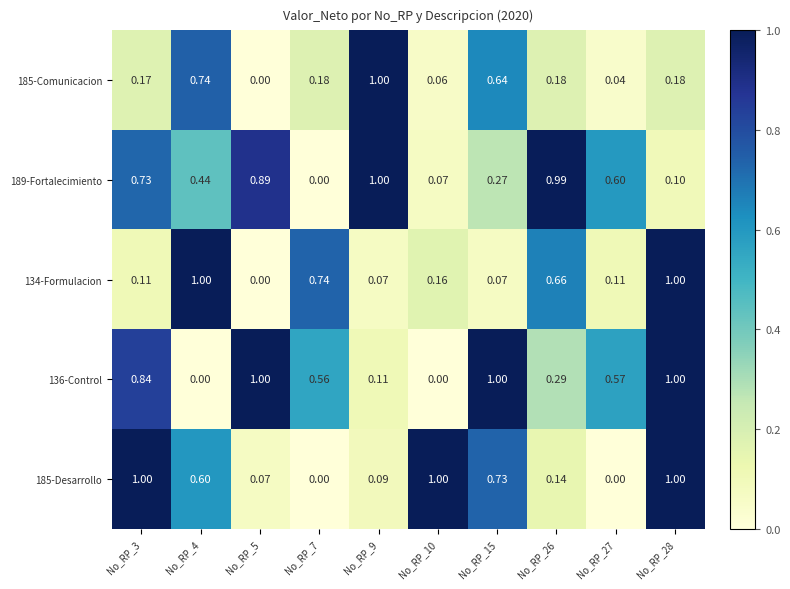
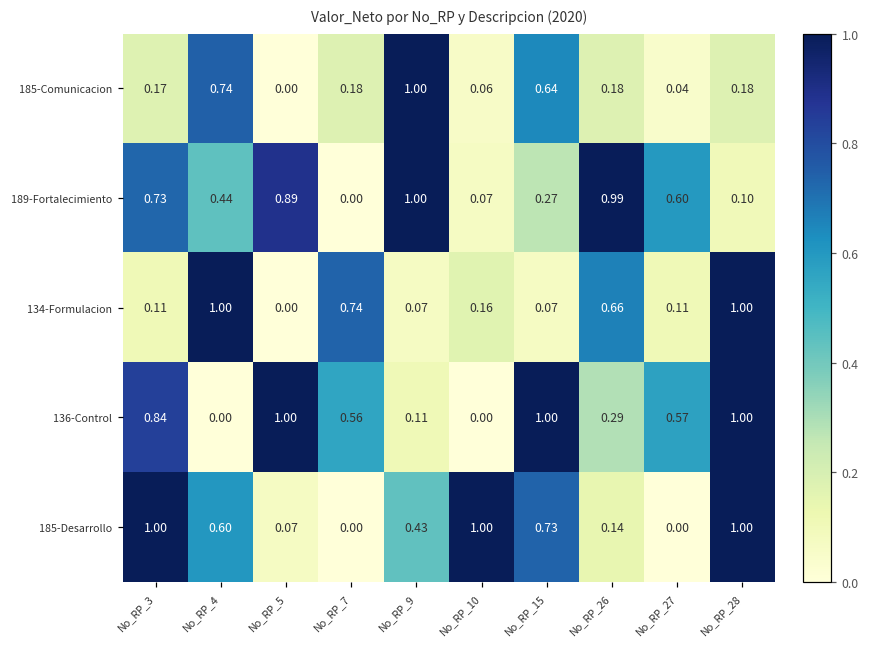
  {
    "185-Comunicacion": {
      "No_RP_3": 0.17,
      "No_RP_4": 0.74,
      "No_RP_5": 0.00,
      "No_RP_7": 0.18,
      "No_RP_9": 1.00,
      "No_RP_10": 0.06,
      "No_RP_15": 0.64,
      "No_RP_26": 0.18,
      "No_RP_27": 0.04,
      "No_RP_28": 0.18
    },
    "189-Fortalecimiento": {
      "No_RP_3": 0.73,
      "No_RP_4": 0.44,
      "No_RP_5": 0.89,
      "No_RP_7": 0.00,
      "No_RP_9": 1.00,
      "No_RP_10": 0.07,
      "No_RP_15": 0.27,
      "No_RP_26": 0.99,
      "No_RP_27": 0.60,
      "No_RP_28": 0.10
    },
    "134-Formulacion": {
      "No_RP_3": 0.11,
      "No_RP_4": 1.00,
      "No_RP_5": 0.00,
      "No_RP_7": 0.74,
      "No_RP_9": 0.07,
      "No_RP_10": 0.16,
      "No_RP_15": 0.07,
      "No_RP_26": 0.66,
      "No_RP_27": 0.11,
      "No_RP_28": 1.00
    },
    "136-Control": {
      "No_RP_3": 0.84,
      "No_RP_4": 0.00,
      "No_RP_5": 1.00,
      "No_RP_7": 0.56,
      "No_RP_9": 0.11,
      "No_RP_10": 0.00,
      "No_RP_15": 1.00,
      "No_RP_26": 0.29,
      "No_RP_27": 0.57,
      "No_RP_28": 1.00
    },
    "185-Desarrollo": {
      "No_RP_3": 1.00,
      "No_RP_4": 0.60,
      "No_RP_5": 0.07,
      "No_RP_7": 0.00,
-     "No_RP_9": 0.09,
+     "No_RP_9": 0.43,
      "No_RP_10": 1.00,
      "No_RP_15": 0.73,
      "No_RP_26": 0.14,
      "No_RP_27": 0.00,
      "No_RP_28": 1.00
    }
  }
